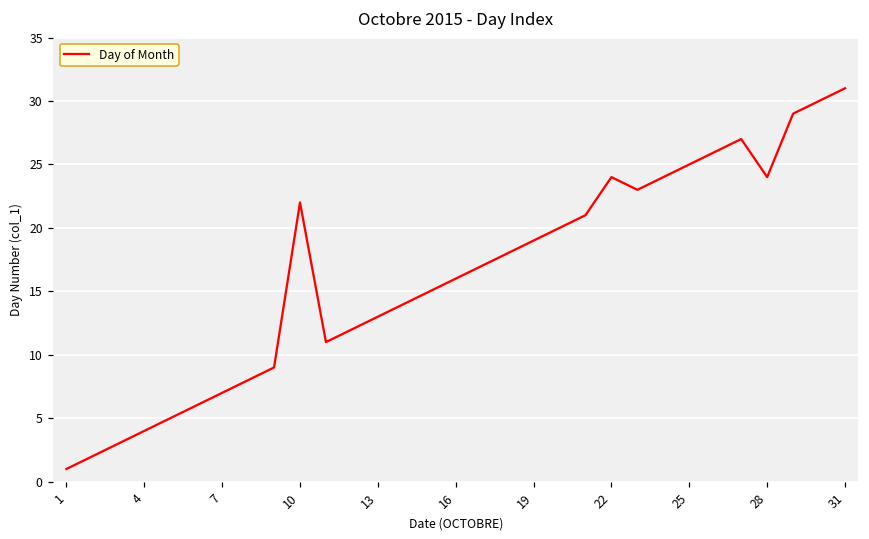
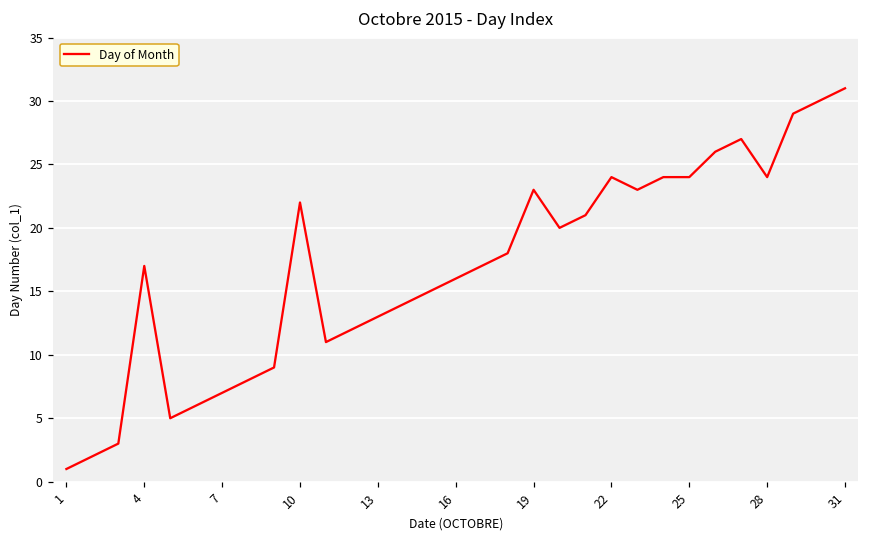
  {
    "1": 1,
-   "4": 4,
+   "4": 17,
    "7": 7,
    "10": 22,
    "13": 13,
    "16": 16,
-   "19": 19,
+   "19": 23,
    "22": 24,
-   "25": 25,
+   "25": 24,
    "28": 24,
    "31": 31
  }
